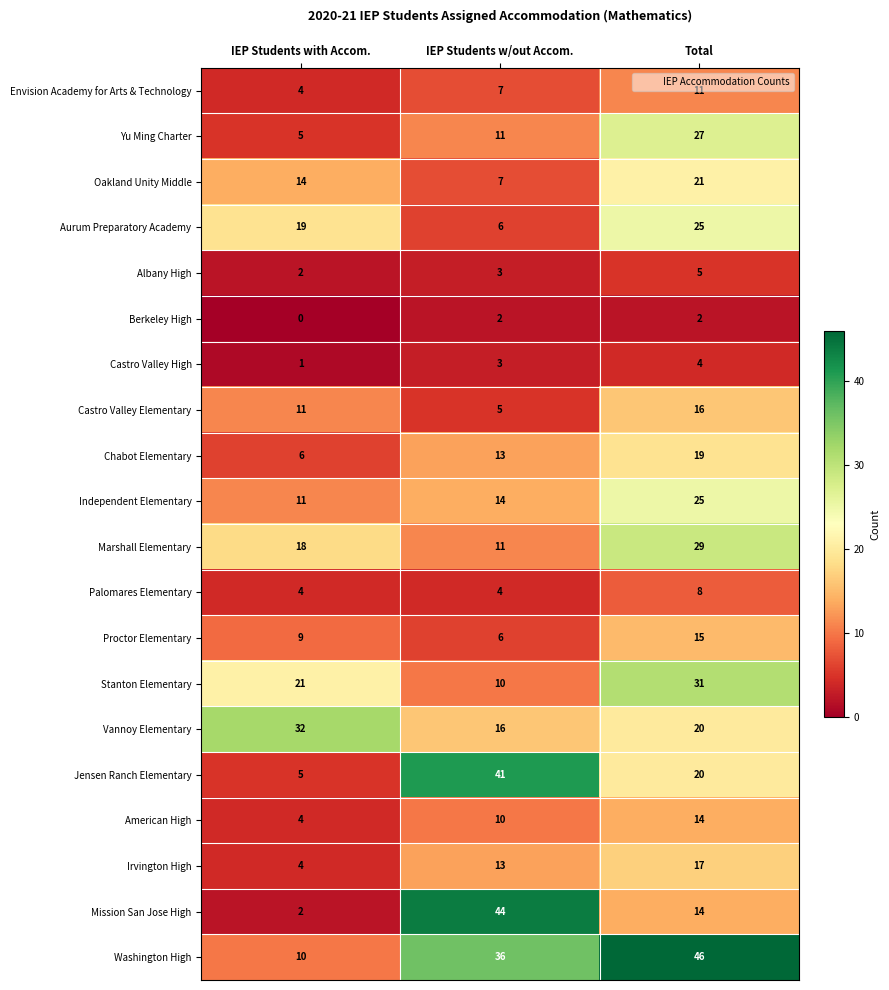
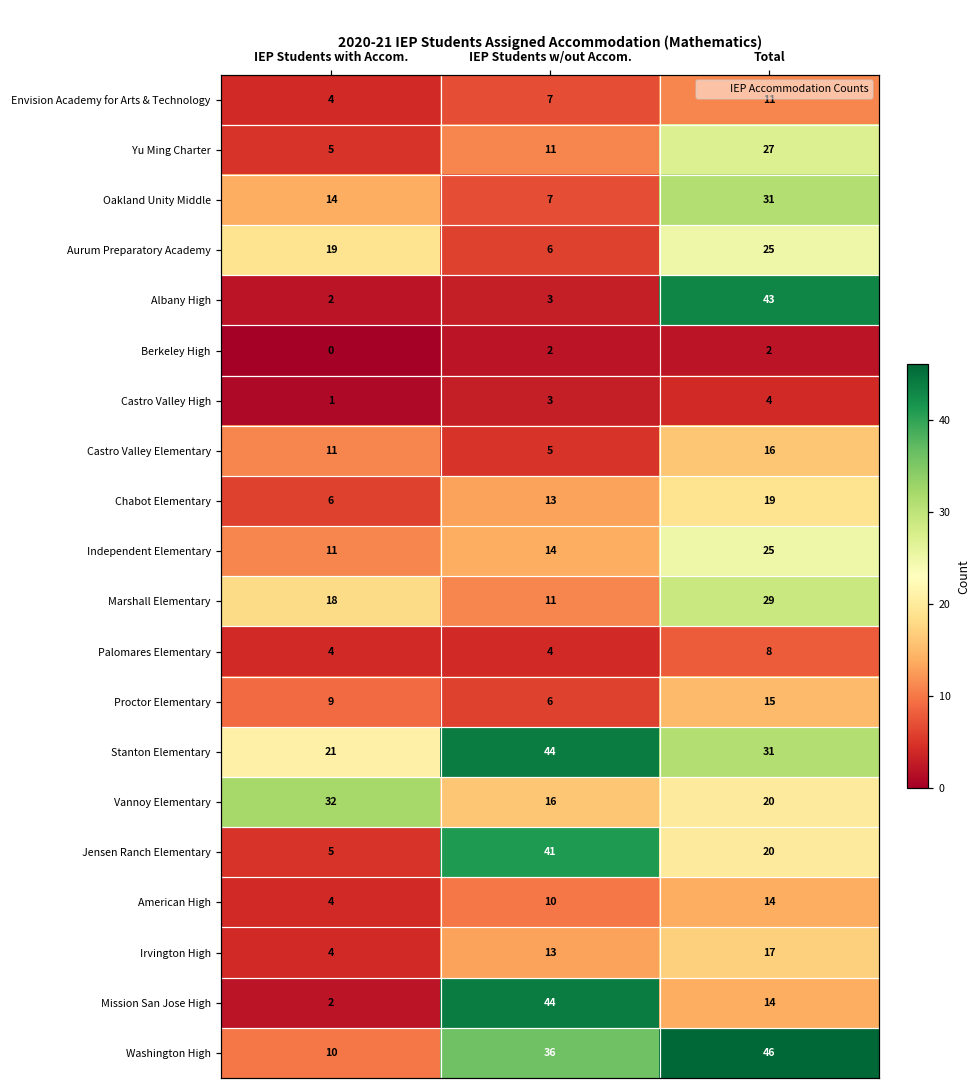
  {
    "Envision Academy for Arts & Technology": {
      "IEP Students with Accom.": 4,
      "IEP Students w/out Accom.": 7
    },
    "Yu Ming Charter": {
      "IEP Students with Accom.": 5,
      "IEP Students w/out Accom.": 11,
      "Total": 27
    },
    "Oakland Unity Middle": {
      "IEP Students with Accom.": 14,
      "IEP Students w/out Accom.": 7,
-     "Total": 21
+     "Total": 31
    },
    "Aurum Preparatory Academy": {
      "IEP Students with Accom.": 19,
      "IEP Students w/out Accom.": 6,
      "Total": 25
    },
    "Albany High": {
      "IEP Students with Accom.": 2,
      "IEP Students w/out Accom.": 3,
-     "Total": 5
+     "Total": 43
    },
    "Berkeley High": {
      "IEP Students with Accom.": 0,
      "IEP Students w/out Accom.": 2,
      "Total": 2
    },
    "Castro Valley High": {
      "IEP Students with Accom.": 1,
      "IEP Students w/out Accom.": 3,
      "Total": 4
    },
    "Castro Valley Elementary": {
      "IEP Students with Accom.": 11,
      "IEP Students w/out Accom.": 5,
      "Total": 16
    },
    "Chabot Elementary": {
      "IEP Students with Accom.": 6,
      "IEP Students w/out Accom.": 13,
      "Total": 19
    },
    "Independent Elementary": {
      "IEP Students with Accom.": 11,
      "IEP Students w/out Accom.": 14,
      "Total": 25
    },
    "Marshall Elementary": {
      "IEP Students with Accom.": 18,
      "IEP Students w/out Accom.": 11,
      "Total": 29
    },
    "Palomares Elementary": {
      "IEP Students with Accom.": 4,
      "IEP Students w/out Accom.": 4,
      "Total": 8
    },
    "Proctor Elementary": {
      "IEP Students with Accom.": 9,
      "IEP Students w/out Accom.": 6,
      "Total": 15
    },
    "Stanton Elementary": {
      "IEP Students with Accom.": 21,
-     "IEP Students w/out Accom.": 10,
+     "IEP Students w/out Accom.": 44,
      "Total": 31
    },
    "Vannoy Elementary": {
      "IEP Students with Accom.": 32,
      "IEP Students w/out Accom.": 16,
      "Total": 20
    },
    "Jensen Ranch Elementary": {
      "IEP Students with Accom.": 5,
      "IEP Students w/out Accom.": 41,
      "Total": 20
    },
    "American High": {
      "IEP Students with Accom.": 4,
      "IEP Students w/out Accom.": 10,
      "Total": 14
    },
    "Irvington High": {
      "IEP Students with Accom.": 4,
      "IEP Students w/out Accom.": 13,
      "Total": 17
    },
    "Mission San Jose High": {
      "IEP Students with Accom.": 2,
      "IEP Students w/out Accom.": 44,
      "Total": 14
    },
    "Washington High": {
      "IEP Students with Accom.": 10,
      "IEP Students w/out Accom.": 36,
      "Total": 46
    }
  }
